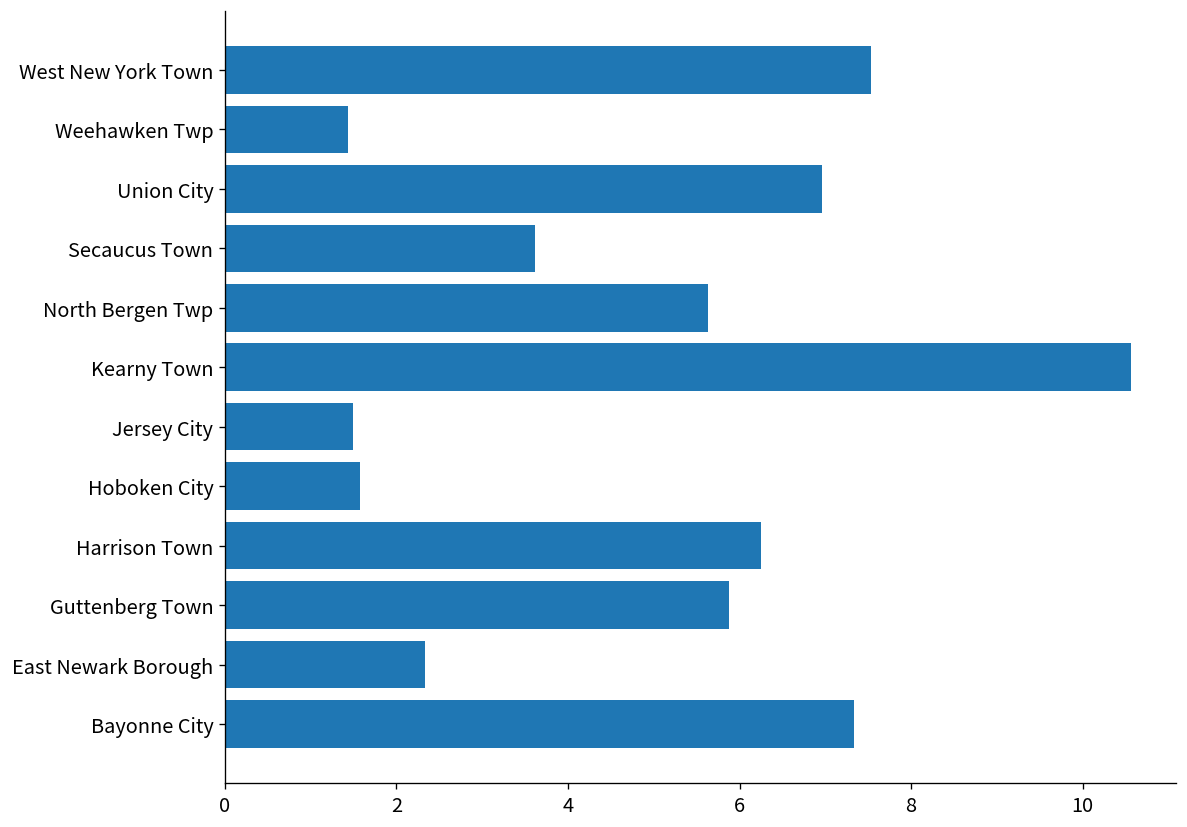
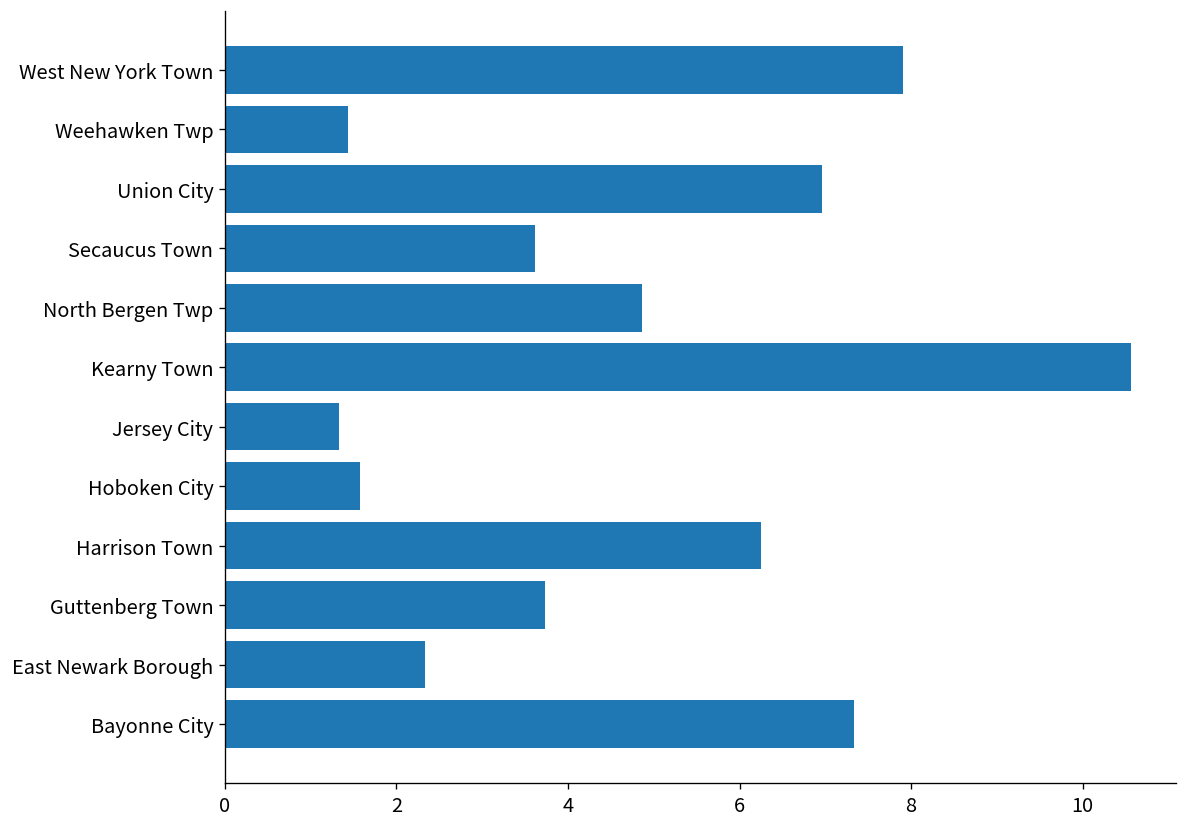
  {
-   "West New York Town": 7.5,
+   "West New York Town": 7.9,
    "Weehawken Twp": 1.4,
    "Union City": 7.0,
    "Secaucus Town": 3.6,
-   "North Bergen Twp": 5.6,
+   "North Bergen Twp": 4.9,
    "Kearny Town": 10.6,
-   "Jersey City": 1.5,
+   "Jersey City": 1.3,
    "Hoboken City": 1.6,
    "Harrison Town": 6.2,
-   "Guttenberg Town": 5.9,
+   "Guttenberg Town": 3.7,
    "East Newark Borough": 2.3,
    "Bayonne City": 7.3
  }
